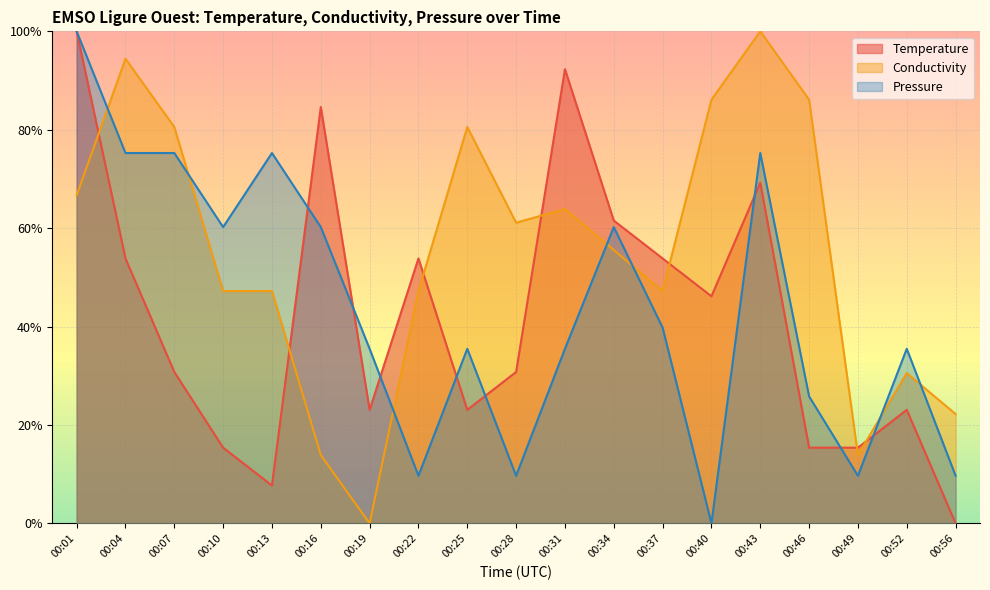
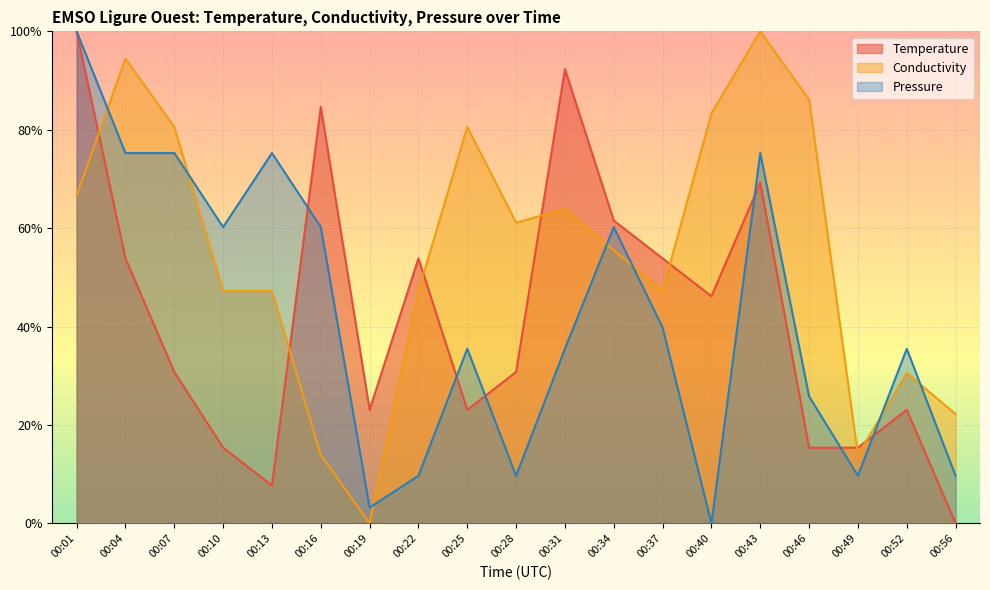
  {
    "Temperature": {
      "00:04": "54%",
      "00:07": "31%",
      "00:10": "15%",
      "00:13": "8%",
      "00:16": "85%",
      "00:19": "23%",
      "00:22": "54%",
      "00:25": "23%",
      "00:28": "31%",
      "00:31": "92%",
      "00:34": "62%",
      "00:37": "54%",
      "00:40": "46%",
      "00:43": "69%",
      "00:46": "15%",
      "00:49": "15%",
      "00:52": "23%",
      "00:56": "0%"
    },
    "Conductivity": {
      "00:01": "67%",
      "00:04": "94%",
      "00:07": "81%",
      "00:10": "47%",
      "00:13": "47%",
      "00:16": "14%",
      "00:19": "0%",
      "00:22": "47%",
      "00:25": "81%",
      "00:28": "61%",
      "00:31": "64%",
      "00:34": "56%",
      "00:37": "47%",
-     "00:40": "86%",
+     "00:40": "83%",
      "00:43": "100%",
      "00:46": "86%",
      "00:49": "14%",
      "00:52": "31%",
      "00:56": "22%"
    },
    "Pressure": {
      "00:04": "75%",
      "00:07": "75%",
      "00:10": "60%",
      "00:13": "75%",
      "00:16": "60%",
-     "00:19": "35%",
+     "00:19": "3%",
      "00:22": "10%",
      "00:25": "35%",
      "00:28": "10%",
      "00:31": "35%",
      "00:34": "60%",
      "00:37": "40%",
      "00:40": "0%",
      "00:43": "75%",
      "00:46": "26%",
      "00:49": "10%",
      "00:52": "35%",
      "00:56": "10%"
    }
  }
